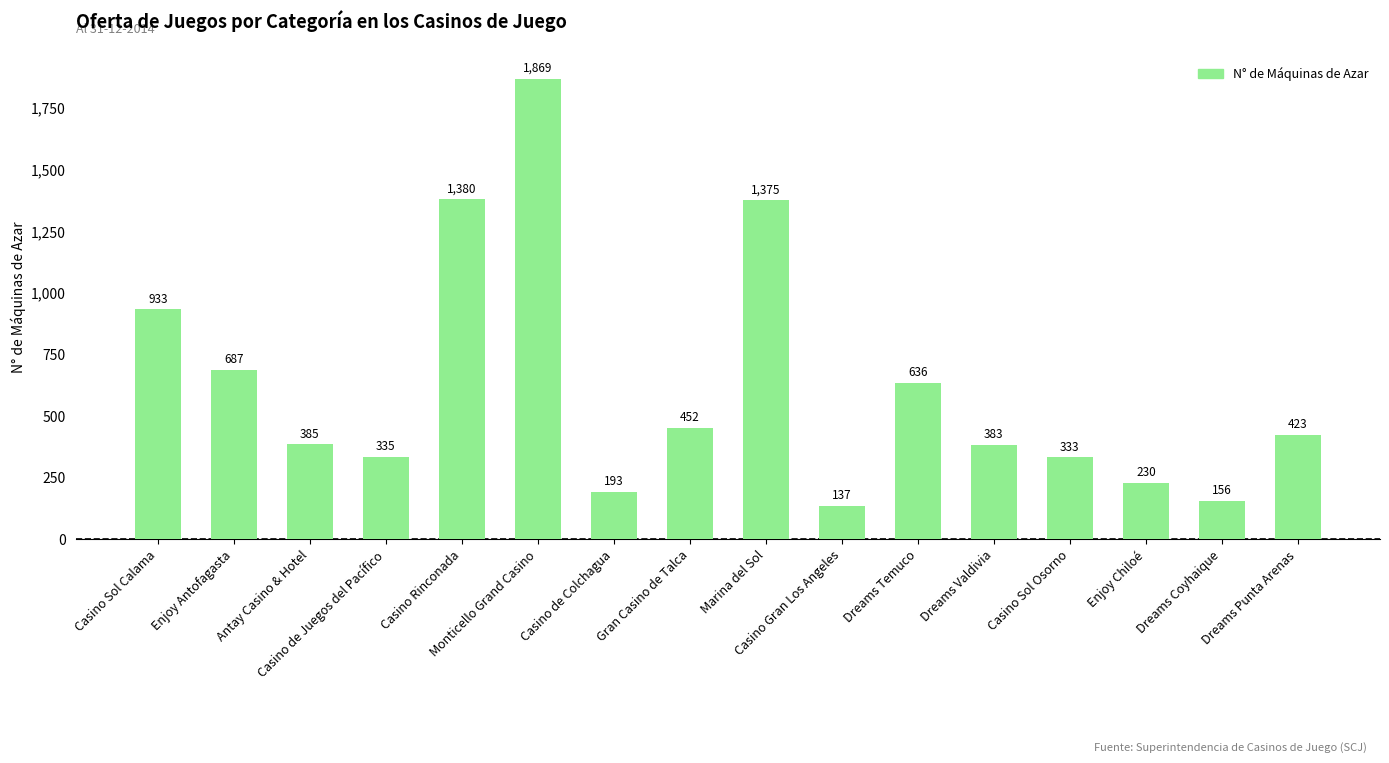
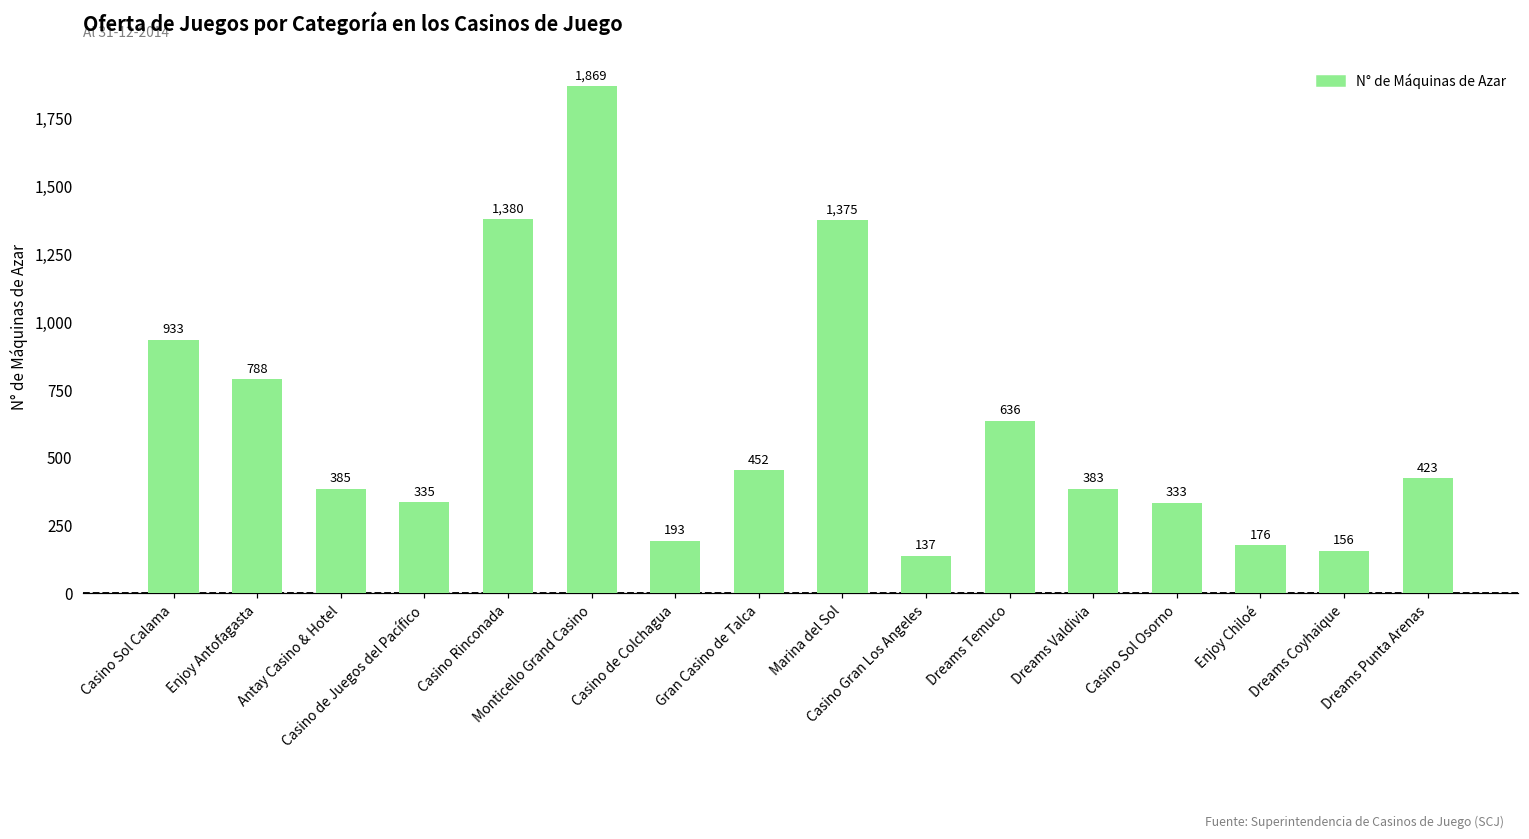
  {
    "Casino Sol Calama": "933",
-   "Enjoy Antofagasta": "687",
+   "Enjoy Antofagasta": "788",
    "Antay Casino & Hotel": "385",
    "Casino de Juegos del Pacífico": "335",
    "Casino Rinconada": "1,380",
    "Monticello Grand Casino": "1,869",
    "Casino de Colchagua": "193",
    "Gran Casino de Talca": "452",
    "Marina del Sol": "1,375",
    "Casino Gran Los Angeles": "137",
    "Dreams Temuco": "636",
    "Dreams Valdivia": "383",
    "Casino Sol Osorno": "333",
-   "Enjoy Chiloé": "230",
+   "Enjoy Chiloé": "176",
    "Dreams Coyhaique": "156",
    "Dreams Punta Arenas": "423"
  }
